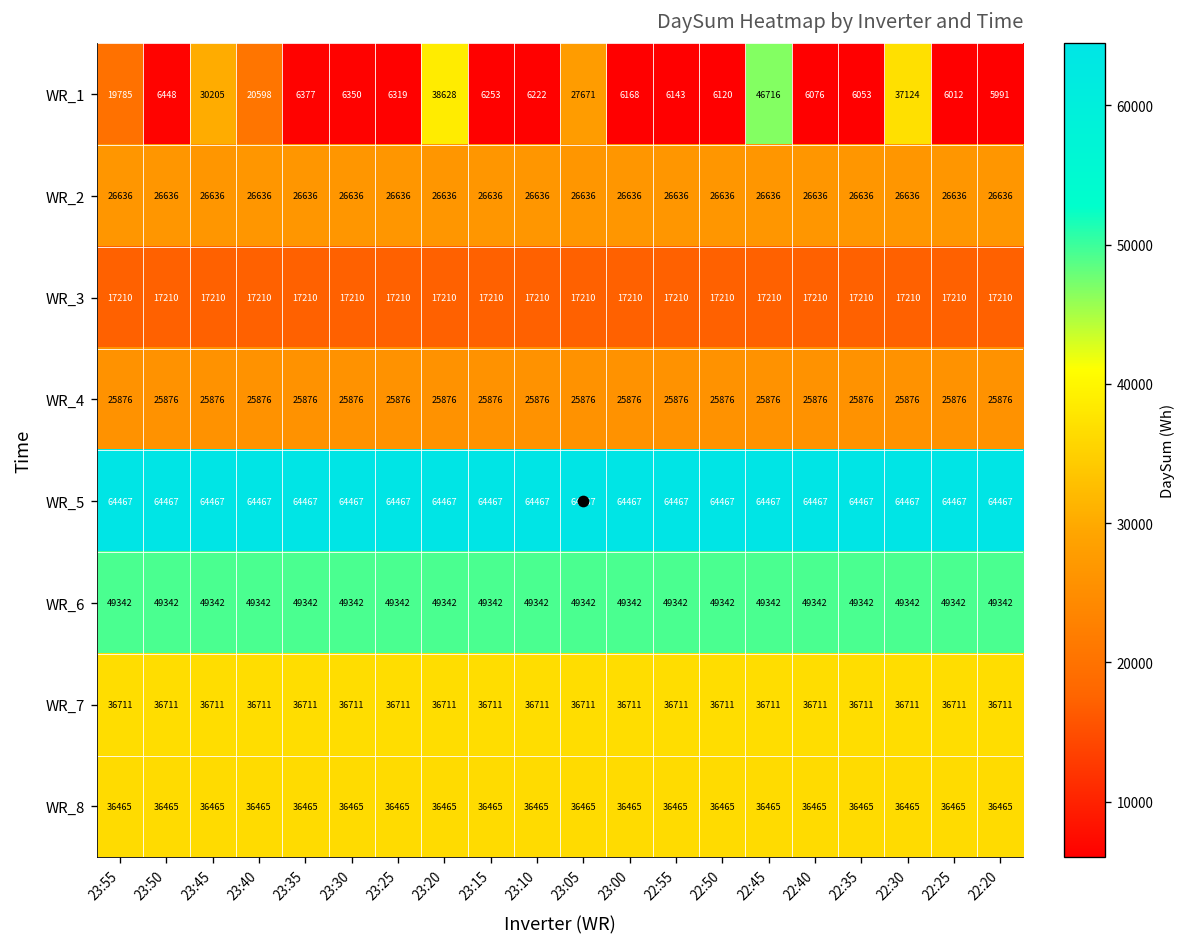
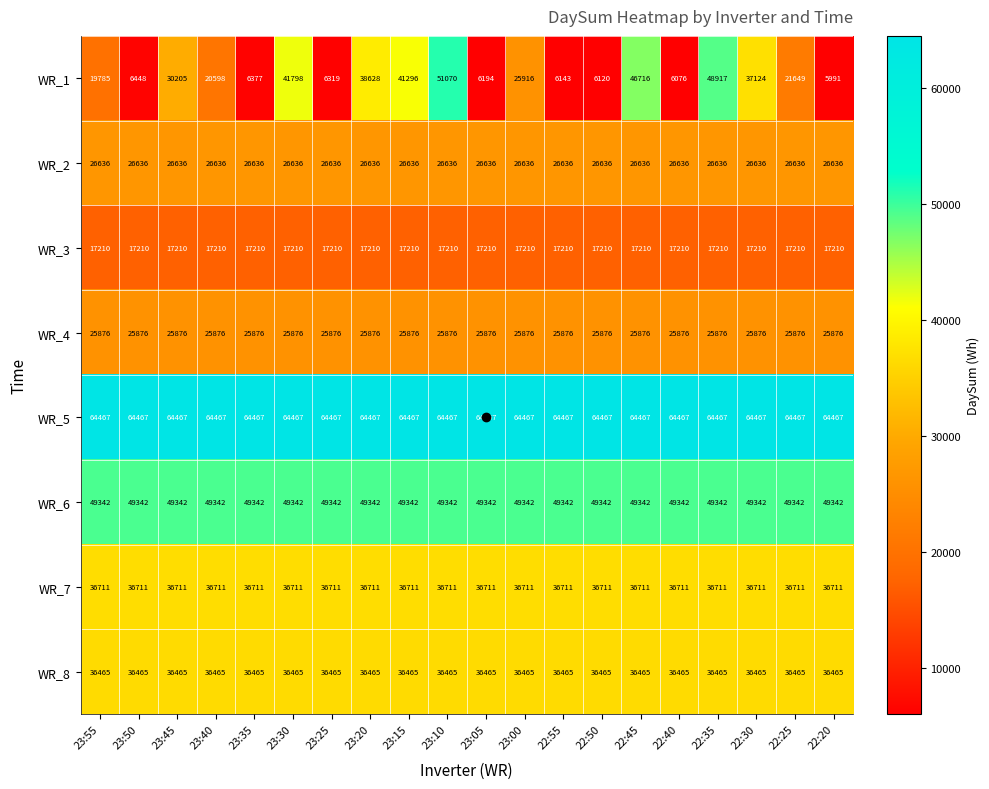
  {
    "WR_1": {
      "23:55": 19785,
      "23:50": 6448,
      "23:45": 30205,
      "23:40": 20598,
      "23:35": 6377,
-     "23:30": 6350,
+     "23:30": 41798,
      "23:25": 6319,
      "23:20": 38628,
-     "23:15": 6253,
-     "23:10": 6222,
-     "23:05": 27671,
-     "23:00": 6168,
+     "23:15": 41296,
+     "23:10": 51070,
+     "23:05": 6194,
+     "23:00": 25916,
      "22:55": 6143,
      "22:50": 6120,
      "22:45": 46716,
      "22:40": 6076,
-     "22:35": 6053,
+     "22:35": 48917,
      "22:30": 37124,
-     "22:25": 6012,
+     "22:25": 21649,
      "22:20": 5991
    },
    "WR_2": {
      "23:55": 26636,
      "23:50": 26636,
      "23:45": 26636,
      "23:40": 26636,
      "23:35": 26636,
      "23:30": 26636,
      "23:25": 26636,
      "23:20": 26636,
      "23:15": 26636,
      "23:10": 26636,
      "23:05": 26636,
      "23:00": 26636,
      "22:55": 26636,
      "22:50": 26636,
      "22:45": 26636,
      "22:40": 26636,
      "22:35": 26636,
      "22:30": 26636,
      "22:25": 26636,
      "22:20": 26636
    },
    "WR_3": {
      "23:55": 17210,
      "23:50": 17210,
      "23:45": 17210,
      "23:40": 17210,
      "23:35": 17210,
      "23:30": 17210,
      "23:25": 17210,
      "23:20": 17210,
      "23:15": 17210,
      "23:10": 17210,
      "23:05": 17210,
      "23:00": 17210,
      "22:55": 17210,
      "22:50": 17210,
      "22:45": 17210,
      "22:40": 17210,
      "22:35": 17210,
      "22:30": 17210,
      "22:25": 17210,
      "22:20": 17210
    },
    "WR_4": {
      "23:55": 25876,
      "23:50": 25876,
      "23:45": 25876,
      "23:40": 25876,
      "23:35": 25876,
      "23:30": 25876,
      "23:25": 25876,
      "23:20": 25876,
      "23:15": 25876,
      "23:10": 25876,
      "23:05": 25876,
      "23:00": 25876,
      "22:55": 25876,
      "22:50": 25876,
      "22:45": 25876,
      "22:40": 25876,
      "22:35": 25876,
      "22:30": 25876,
      "22:25": 25876,
      "22:20": 25876
    },
    "WR_5": {
      "23:55": 64467,
      "23:50": 64467,
      "23:45": 64467,
      "23:40": 64467,
      "23:35": 64467,
      "23:30": 64467,
      "23:25": 64467,
      "23:20": 64467,
      "23:15": 64467,
      "23:10": 64467,
      "23:00": 64467,
      "22:55": 64467,
      "22:50": 64467,
      "22:45": 64467,
      "22:40": 64467,
      "22:35": 64467,
      "22:30": 64467,
      "22:25": 64467,
      "22:20": 64467
    },
    "WR_6": {
      "23:55": 49342,
      "23:50": 49342,
      "23:45": 49342,
      "23:40": 49342,
      "23:35": 49342,
      "23:30": 49342,
      "23:25": 49342,
      "23:20": 49342,
      "23:15": 49342,
      "23:10": 49342,
      "23:05": 49342,
      "23:00": 49342,
      "22:55": 49342,
      "22:50": 49342,
      "22:45": 49342,
      "22:40": 49342,
      "22:35": 49342,
      "22:30": 49342,
      "22:25": 49342,
      "22:20": 49342
    },
    "WR_7": {
      "23:55": 36711,
      "23:50": 36711,
      "23:45": 36711,
      "23:40": 36711,
      "23:35": 36711,
      "23:30": 36711,
      "23:25": 36711,
      "23:20": 36711,
      "23:15": 36711,
      "23:10": 36711,
      "23:05": 36711,
      "23:00": 36711,
      "22:55": 36711,
      "22:50": 36711,
      "22:45": 36711,
      "22:40": 36711,
      "22:35": 36711,
      "22:30": 36711,
      "22:25": 36711,
      "22:20": 36711
    },
    "WR_8": {
      "23:55": 36465,
      "23:50": 36465,
      "23:45": 36465,
      "23:40": 36465,
      "23:35": 36465,
      "23:30": 36465,
      "23:25": 36465,
      "23:20": 36465,
      "23:15": 36465,
      "23:10": 36465,
      "23:05": 36465,
      "23:00": 36465,
      "22:55": 36465,
      "22:50": 36465,
      "22:45": 36465,
      "22:40": 36465,
      "22:35": 36465,
      "22:30": 36465,
      "22:25": 36465,
      "22:20": 36465
    }
  }
